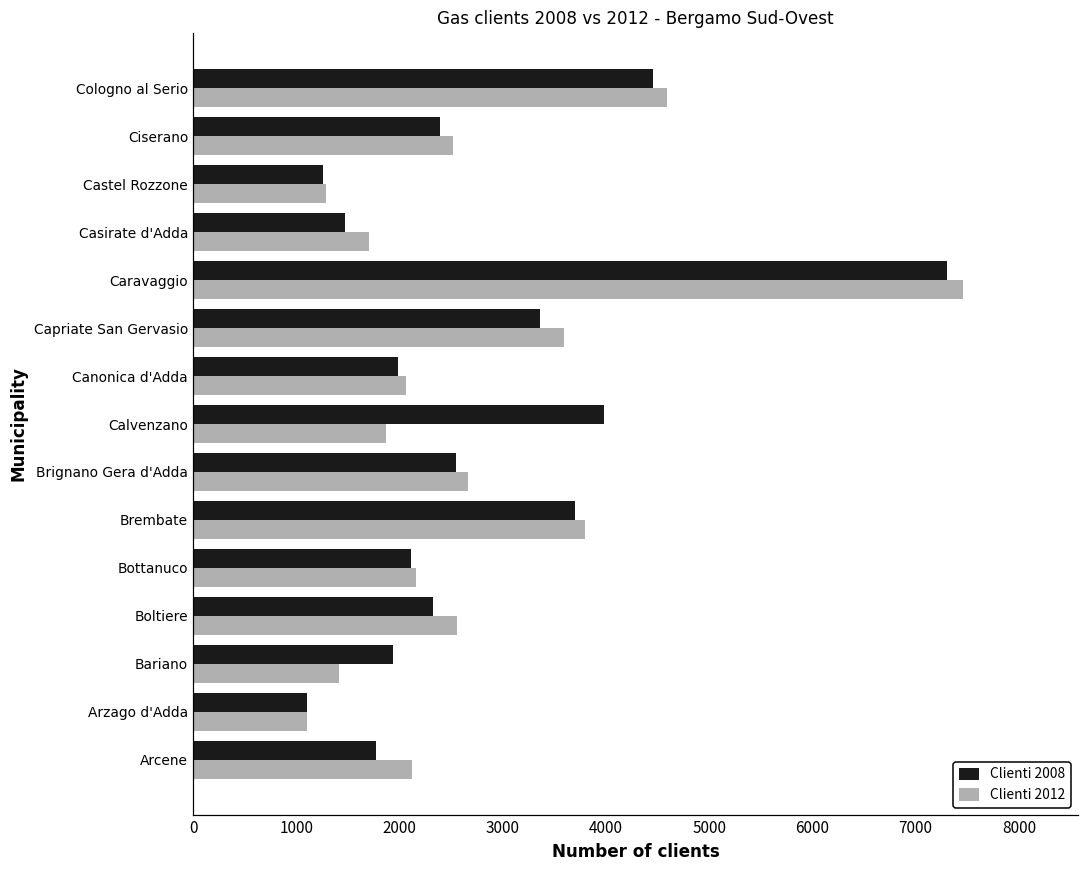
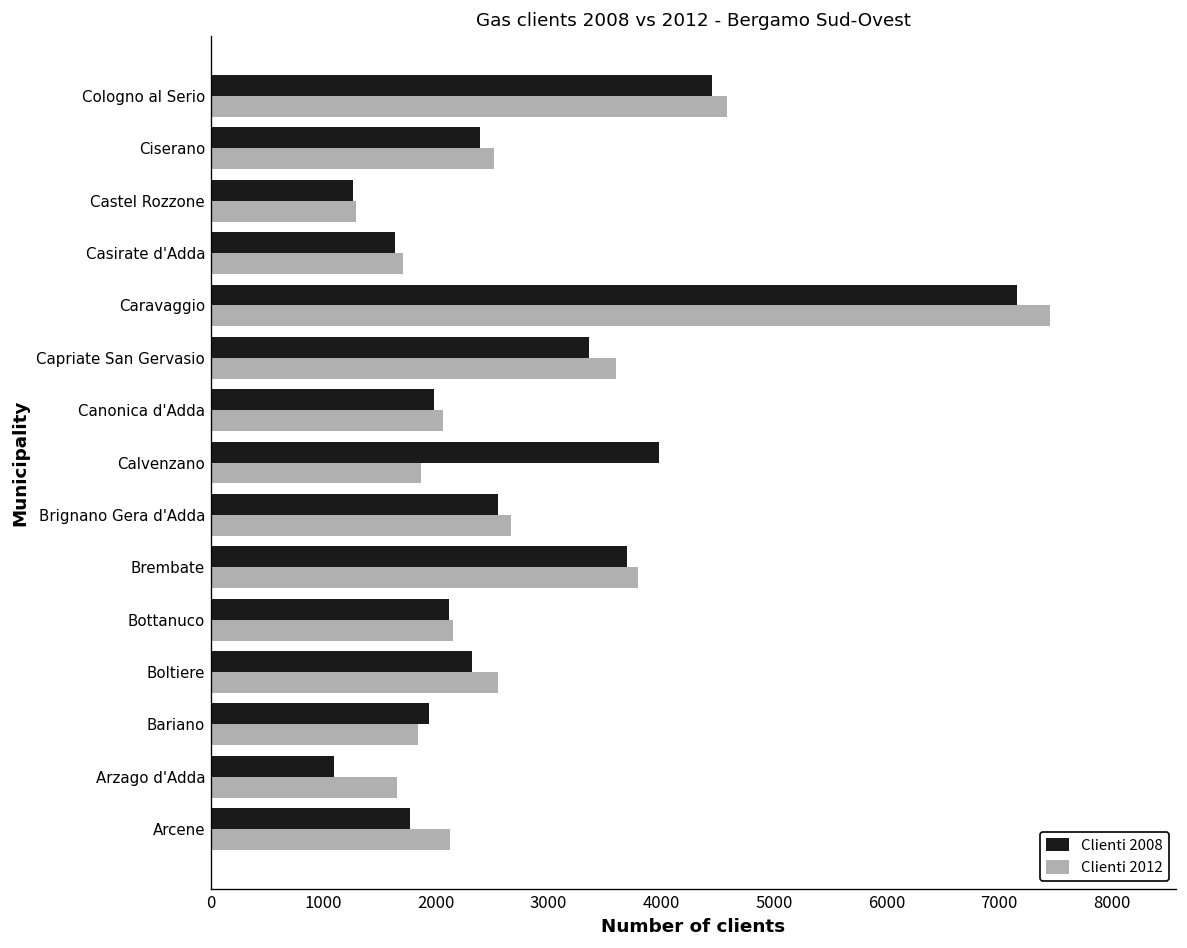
  {
    "Clienti 2008": {
      "Cologno al Serio": 4500,
      "Ciserano": 2400,
      "Castel Rozzone": 1300,
-     "Casirate d'Adda": 1500,
-     "Caravaggio": 7300,
+     "Casirate d'Adda": 1600,
+     "Caravaggio": 7200,
      "Capriate San Gervasio": 3400,
      "Canonica d'Adda": 2000,
      "Calvenzano": 4000,
      "Brignano Gera d'Adda": 2600,
      "Brembate": 3700,
      "Bottanuco": 2100,
      "Boltiere": 2300,
      "Bariano": 1900,
      "Arzago d'Adda": 1100,
      "Arcene": 1800
    },
    "Clienti 2012": {
      "Cologno al Serio": 4600,
      "Ciserano": 2500,
      "Castel Rozzone": 1300,
      "Casirate d'Adda": 1700,
      "Caravaggio": 7500,
      "Capriate San Gervasio": 3600,
      "Canonica d'Adda": 2100,
      "Calvenzano": 1900,
      "Brignano Gera d'Adda": 2700,
      "Brembate": 3800,
      "Bottanuco": 2200,
      "Boltiere": 2600,
-     "Bariano": 1400,
-     "Arzago d'Adda": 1100,
+     "Bariano": 1800,
+     "Arzago d'Adda": 1700,
      "Arcene": 2100
    }
  }
